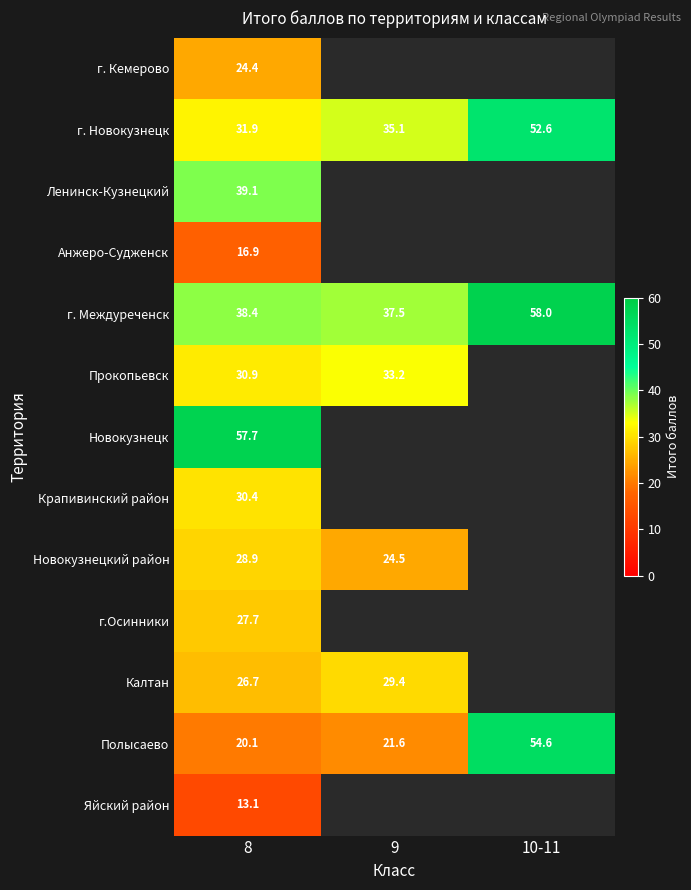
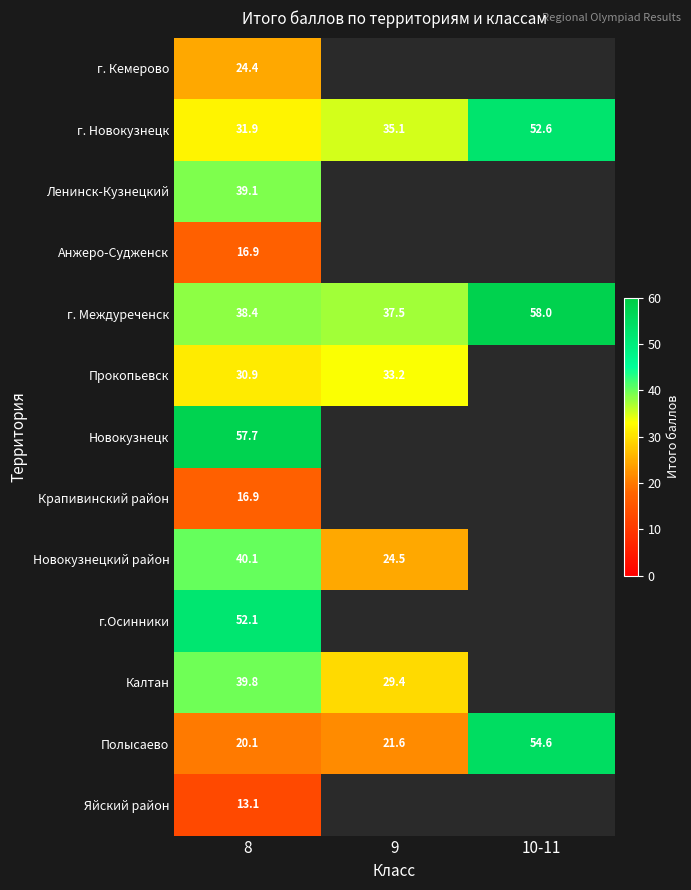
  {
    "г. Кемерово": {
      "8": 24.4
    },
    "г. Новокузнецк": {
      "8": 31.9,
      "9": 35.1,
      "10-11": 52.6
    },
    "Ленинск-Кузнецкий": {
      "8": 39.1
    },
    "Анжеро-Судженск": {
      "8": 16.9
    },
    "г. Междуреченск": {
      "8": 38.4,
      "9": 37.5,
      "10-11": 58.0
    },
    "Прокопьевск": {
      "8": 30.9,
      "9": 33.2
    },
    "Новокузнецк": {
      "8": 57.7
    },
    "Крапивинский район": {
-     "8": 30.4
+     "8": 16.9
    },
    "Новокузнецкий район": {
-     "8": 28.9,
+     "8": 40.1,
      "9": 24.5
    },
    "г.Осинники": {
-     "8": 27.7
+     "8": 52.1
    },
    "Калтан": {
-     "8": 26.7,
+     "8": 39.8,
      "9": 29.4
    },
    "Полысаево": {
      "8": 20.1,
      "9": 21.6,
      "10-11": 54.6
    },
    "Яйский район": {
      "8": 13.1
    }
  }
